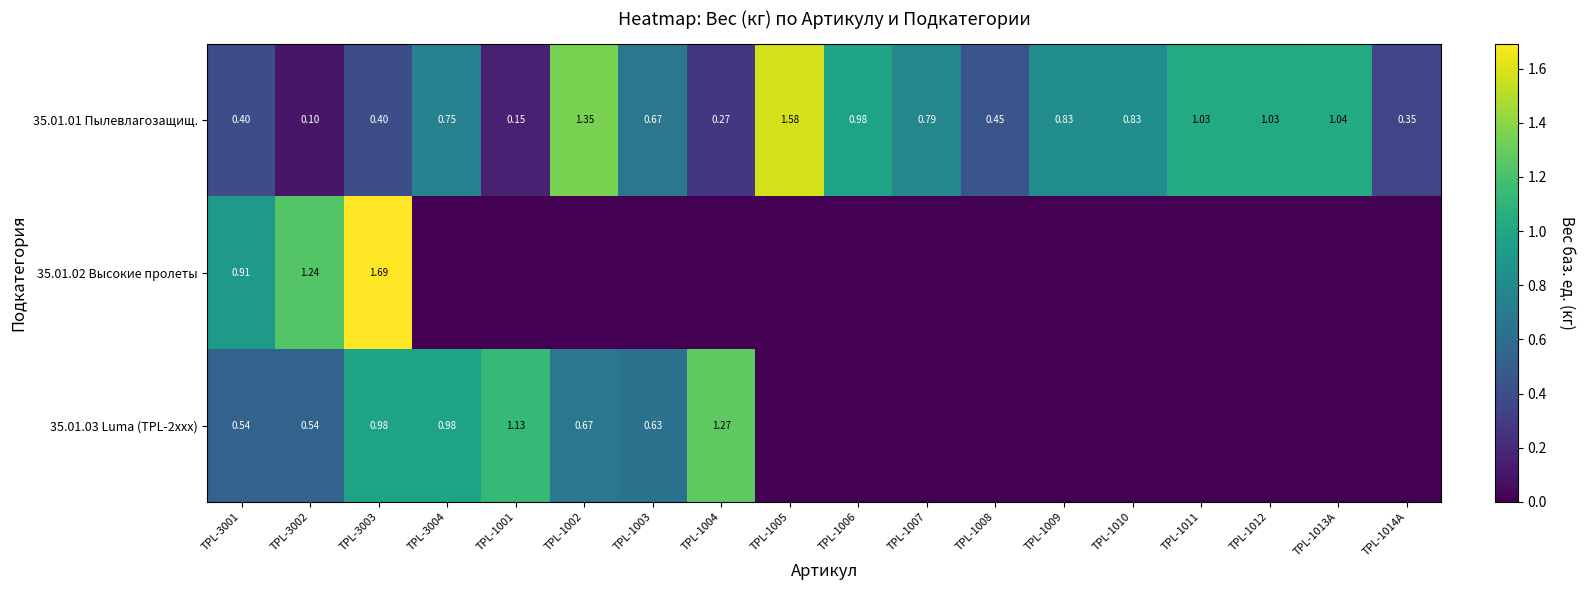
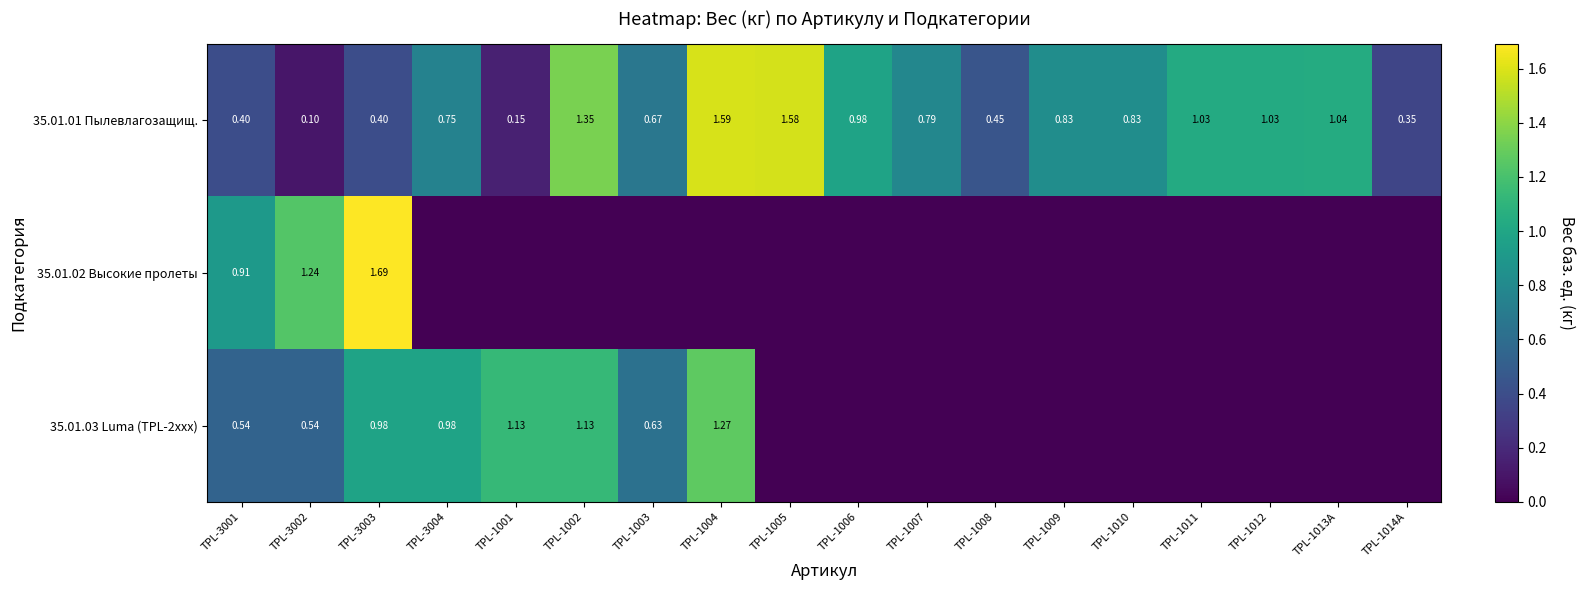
  {
    "35.01.01 Пылевлагозащищ.": {
      "TPL-3001": 0.40,
      "TPL-3002": 0.10,
      "TPL-3003": 0.40,
      "TPL-3004": 0.75,
      "TPL-1001": 0.15,
      "TPL-1002": 1.35,
      "TPL-1003": 0.67,
-     "TPL-1004": 0.27,
+     "TPL-1004": 1.59,
      "TPL-1005": 1.58,
      "TPL-1006": 0.98,
      "TPL-1007": 0.79,
      "TPL-1008": 0.45,
      "TPL-1009": 0.83,
      "TPL-1010": 0.83,
      "TPL-1011": 1.03,
      "TPL-1012": 1.03,
      "TPL-1013A": 1.04,
      "TPL-1014A": 0.35
    },
    "35.01.02 Высокие пролеты": {
      "TPL-3001": 0.91,
      "TPL-3002": 1.24,
      "TPL-3003": 1.69
    },
    "35.01.03 Luma (TPL-2xxx)": {
      "TPL-3001": 0.54,
      "TPL-3002": 0.54,
      "TPL-3003": 0.98,
      "TPL-3004": 0.98,
      "TPL-1001": 1.13,
-     "TPL-1002": 0.67,
+     "TPL-1002": 1.13,
      "TPL-1003": 0.63,
      "TPL-1004": 1.27
    }
  }
